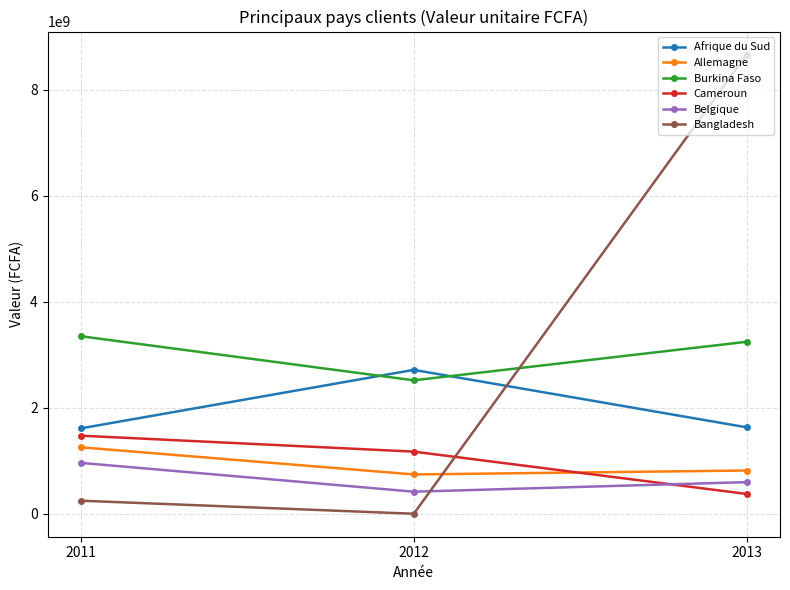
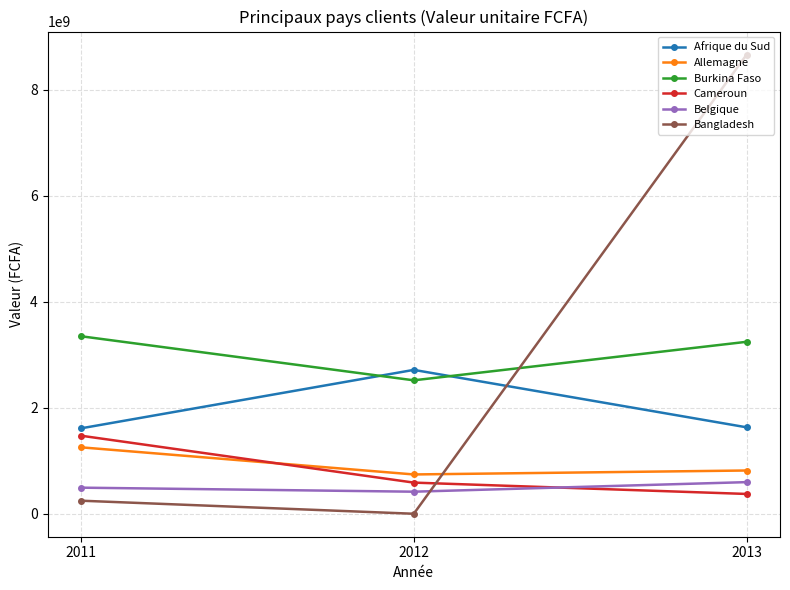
  {
    "Afrique du Sud": {
      "2011": 1600000000,
      "2012": 2700000000,
      "2013": 1600000000
    },
    "Allemagne": {
      "2011": 1300000000,
      "2012": 700000000,
      "2013": 800000000
    },
    "Burkina Faso": {
      "2011": 3400000000,
      "2012": 2500000000,
      "2013": 3200000000
    },
    "Cameroun": {
      "2011": 1500000000,
-     "2012": 1200000000,
+     "2012": 600000000,
      "2013": 400000000
    },
    "Belgique": {
-     "2011": 1000000000,
+     "2011": 500000000,
      "2012": 400000000,
      "2013": 600000000
    },
    "Bangladesh": {
      "2011": 200000000,
      "2012": 0
    }
  }
